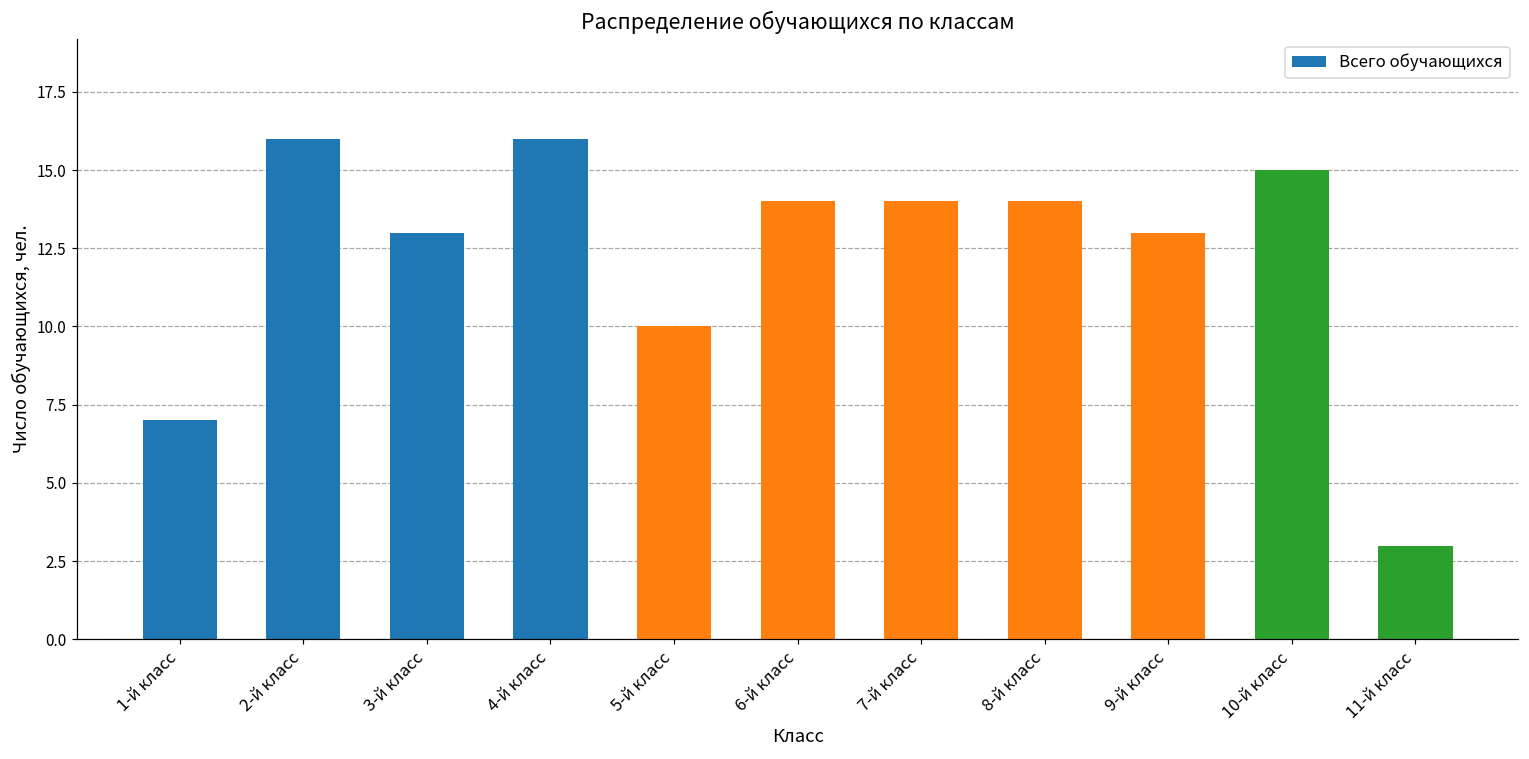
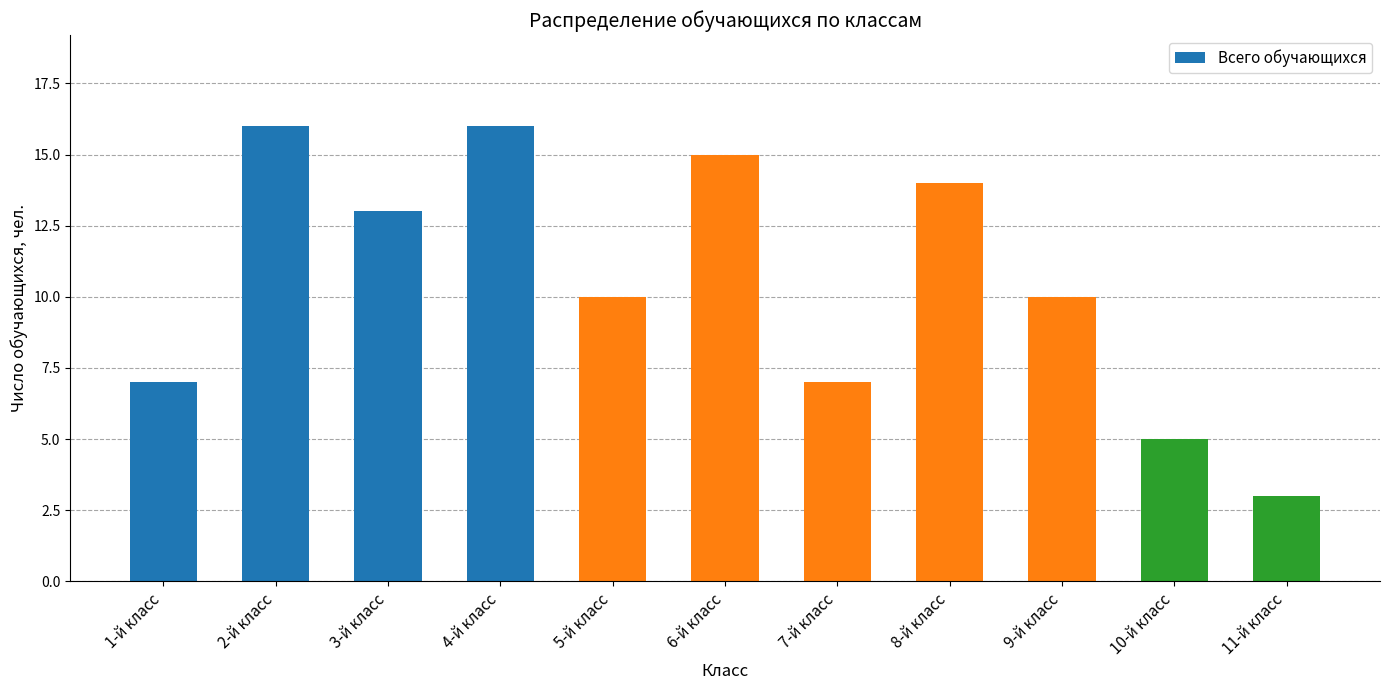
  {
    "1-й класс": 7,
    "2-й класс": 16,
    "3-й класс": 13,
    "4-й класс": 16,
    "5-й класс": 10,
-   "6-й класс": 14,
-   "7-й класс": 14,
+   "6-й класс": 15,
+   "7-й класс": 7,
    "8-й класс": 14,
-   "9-й класс": 13,
-   "10-й класс": 15,
+   "9-й класс": 10,
+   "10-й класс": 5,
    "11-й класс": 3
  }
